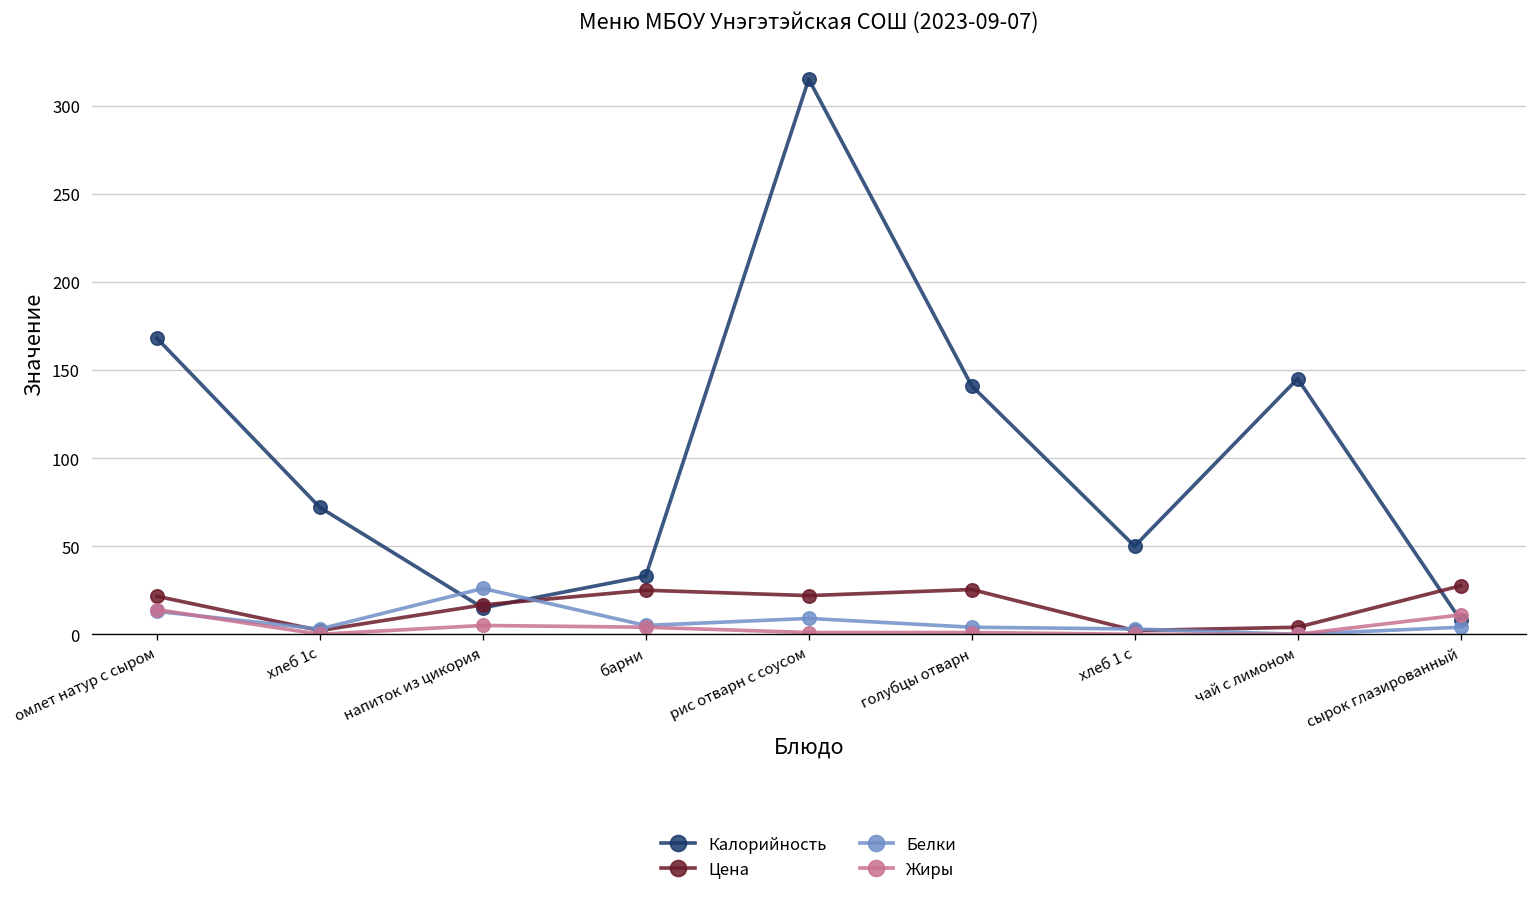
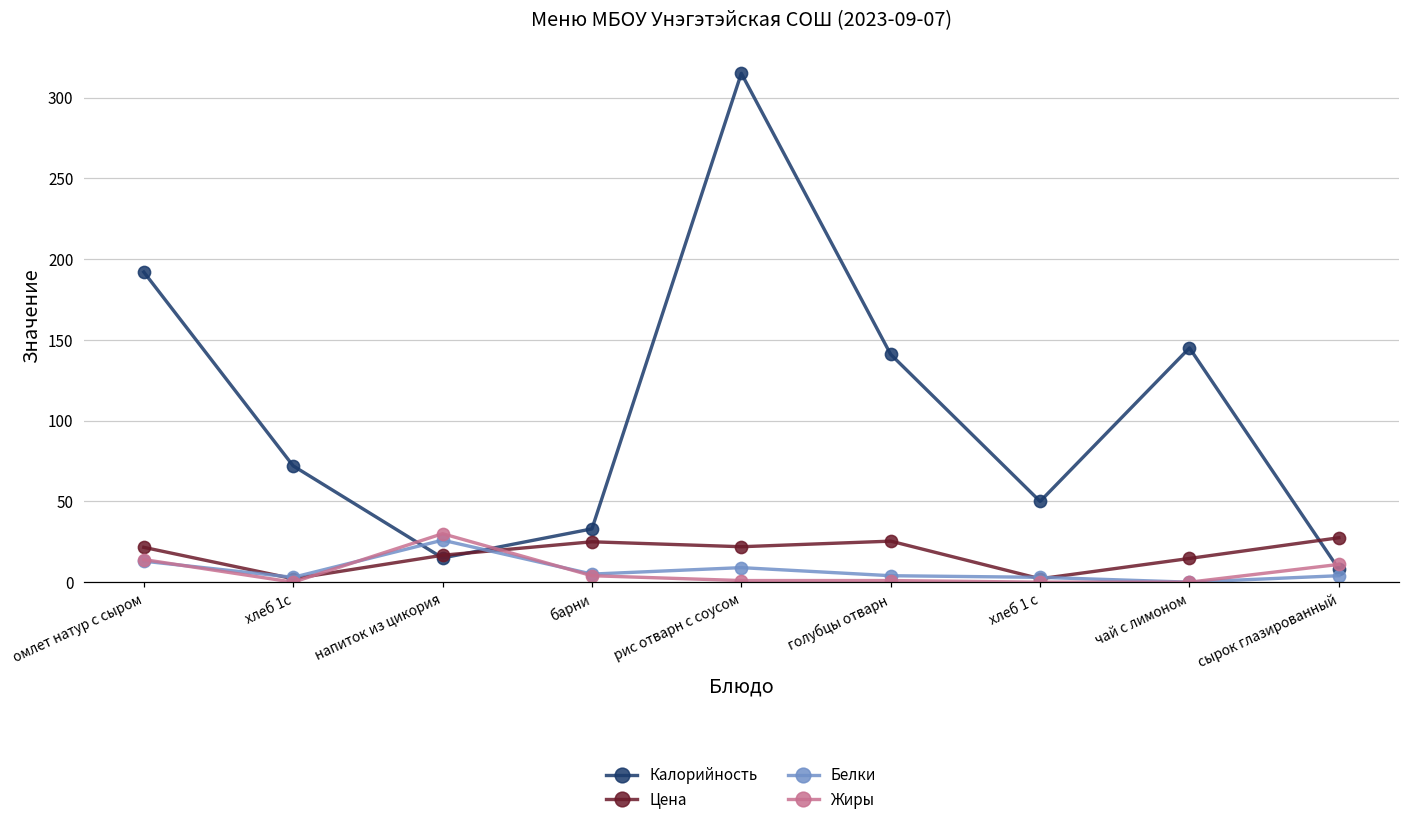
  {
    "Калорийность": {
-     "омлет натур с сыром": 168,
+     "омлет натур с сыром": 192,
      "хлеб 1с": 72,
      "барни": 33,
      "рис отварн с соусом": 315,
      "голубцы отварн": 141,
      "хлеб 1 с": 50,
      "чай с лимоном": 145,
      "сырок глазированный": 8
    },
    "Цена": {
      "омлет натур с сыром": 22,
      "барни": 25,
      "рис отварн с соусом": 22,
      "голубцы отварн": 25,
-     "чай с лимоном": 4,
+     "чай с лимоном": 15,
      "сырок глазированный": 28
    },
    "Белки": {
      "напиток из цикория": 26,
      "рис отварн с соусом": 9,
      "голубцы отварн": 4,
      "сырок глазированный": 4
    },
    "Жиры": {
      "хлеб 1с": 0,
-     "напиток из цикория": 5,
+     "напиток из цикория": 30,
      "рис отварн с соусом": 1,
      "голубцы отварн": 1,
      "хлеб 1 с": 0,
      "сырок глазированный": 11
    }
  }
